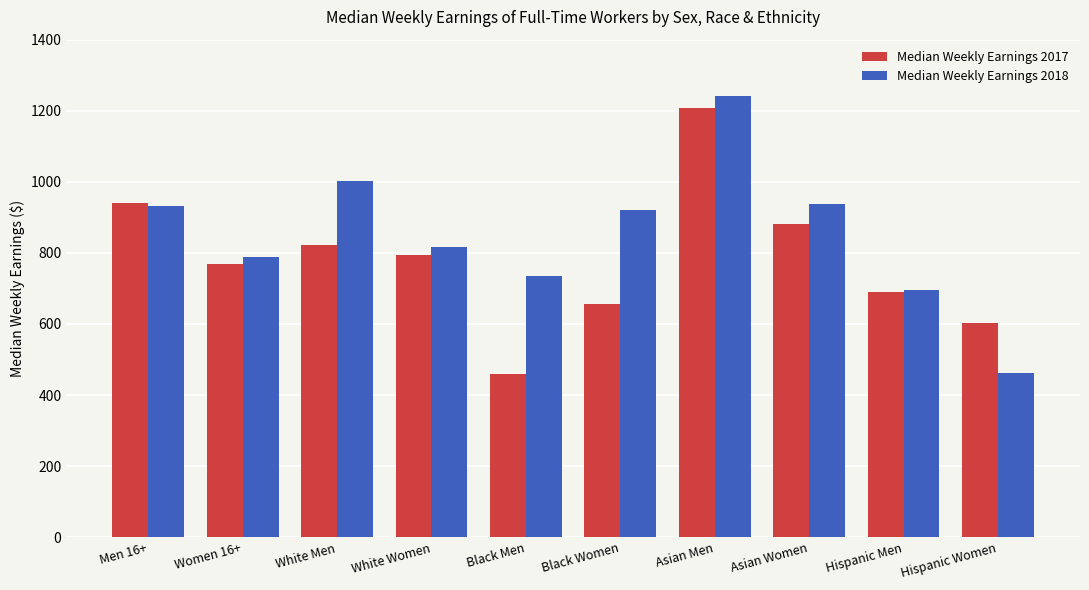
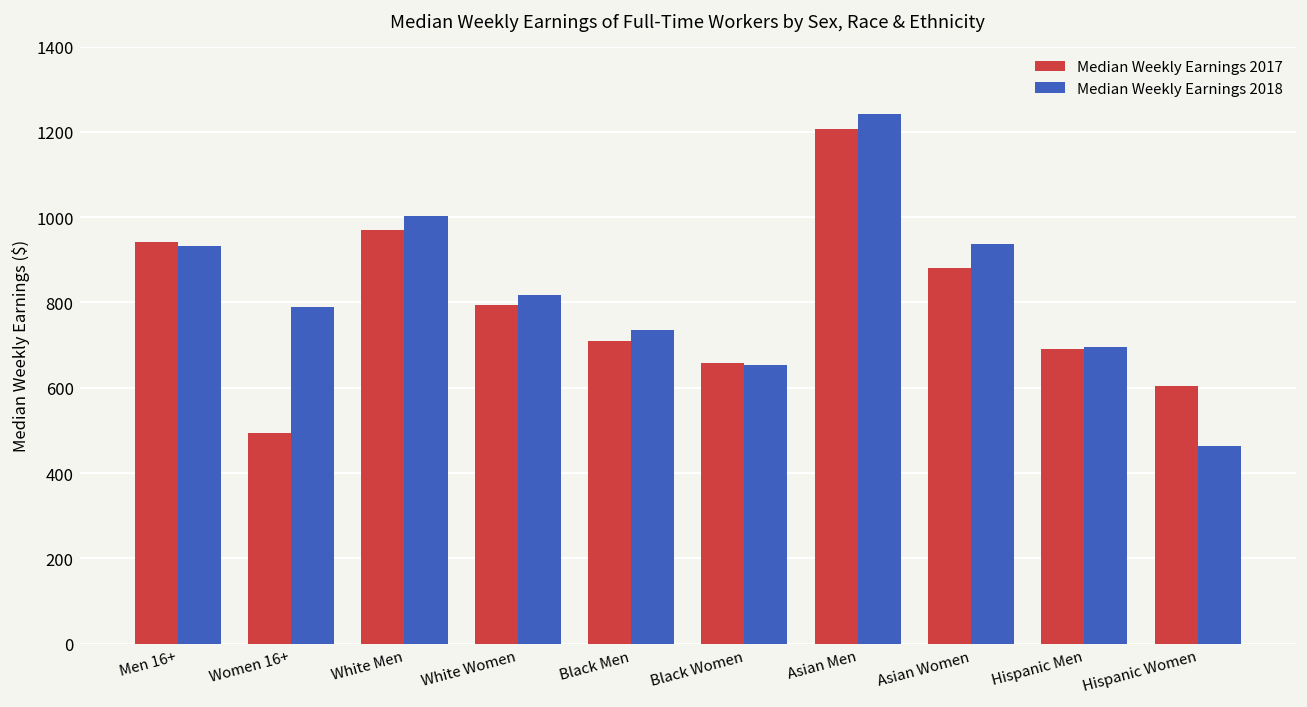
  {
    "Median Weekly Earnings 2017": {
      "Men 16+": 940,
-     "Women 16+": 770,
-     "White Men": 820,
+     "Women 16+": 490,
+     "White Men": 970,
      "White Women": 800,
-     "Black Men": 460,
+     "Black Men": 710,
      "Black Women": 660,
      "Asian Men": 1210,
      "Asian Women": 880,
      "Hispanic Men": 690,
      "Hispanic Women": 600
    },
    "Median Weekly Earnings 2018": {
      "Men 16+": 930,
      "Women 16+": 790,
      "White Men": 1000,
      "White Women": 820,
      "Black Men": 740,
-     "Black Women": 920,
+     "Black Women": 650,
      "Asian Men": 1240,
      "Asian Women": 940,
      "Hispanic Men": 700,
      "Hispanic Women": 460
    }
  }
